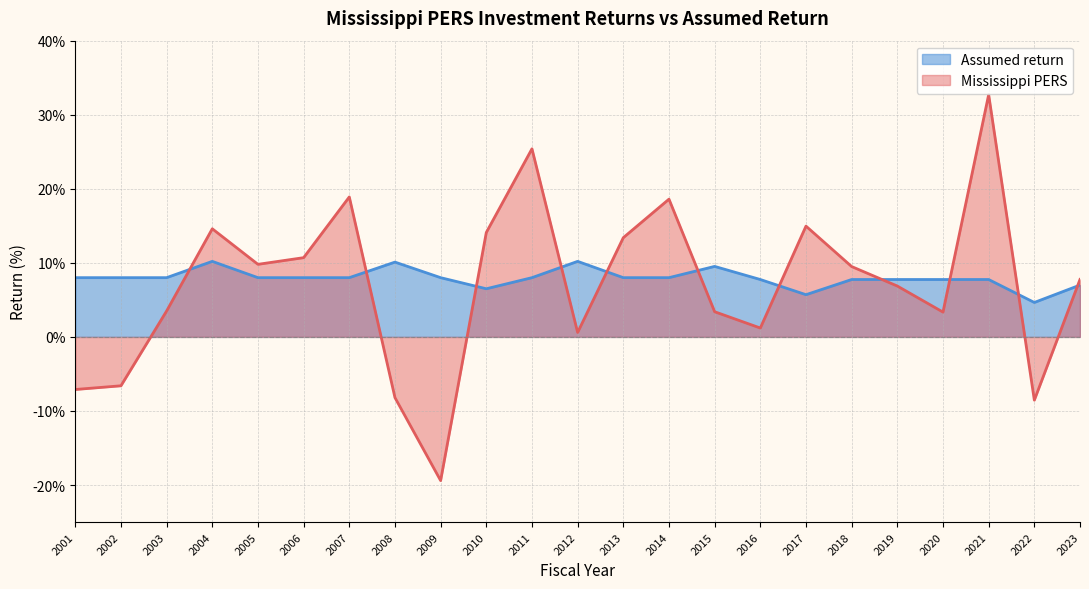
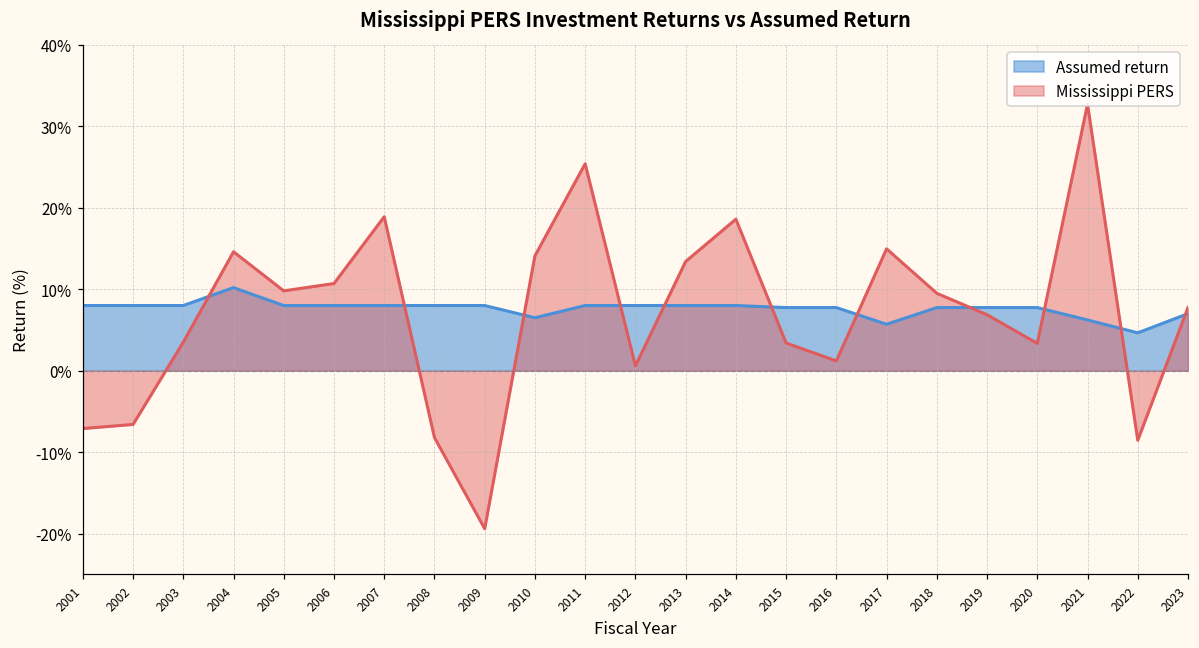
  {
    "Assumed return": {
      "2001": "8%",
      "2002": "8%",
      "2003": "8%",
      "2004": "10%",
      "2005": "8%",
      "2006": "8%",
      "2007": "8%",
-     "2008": "10%",
+     "2008": "8%",
      "2009": "8%",
      "2010": "7%",
      "2011": "8%",
-     "2012": "10%",
+     "2012": "8%",
      "2013": "8%",
      "2014": "8%",
-     "2015": "10%",
+     "2015": "8%",
      "2016": "8%",
      "2017": "6%",
      "2018": "8%",
      "2019": "8%",
      "2020": "8%",
-     "2021": "8%",
+     "2021": "6%",
      "2022": "5%",
      "2023": "7%"
    }
  }
